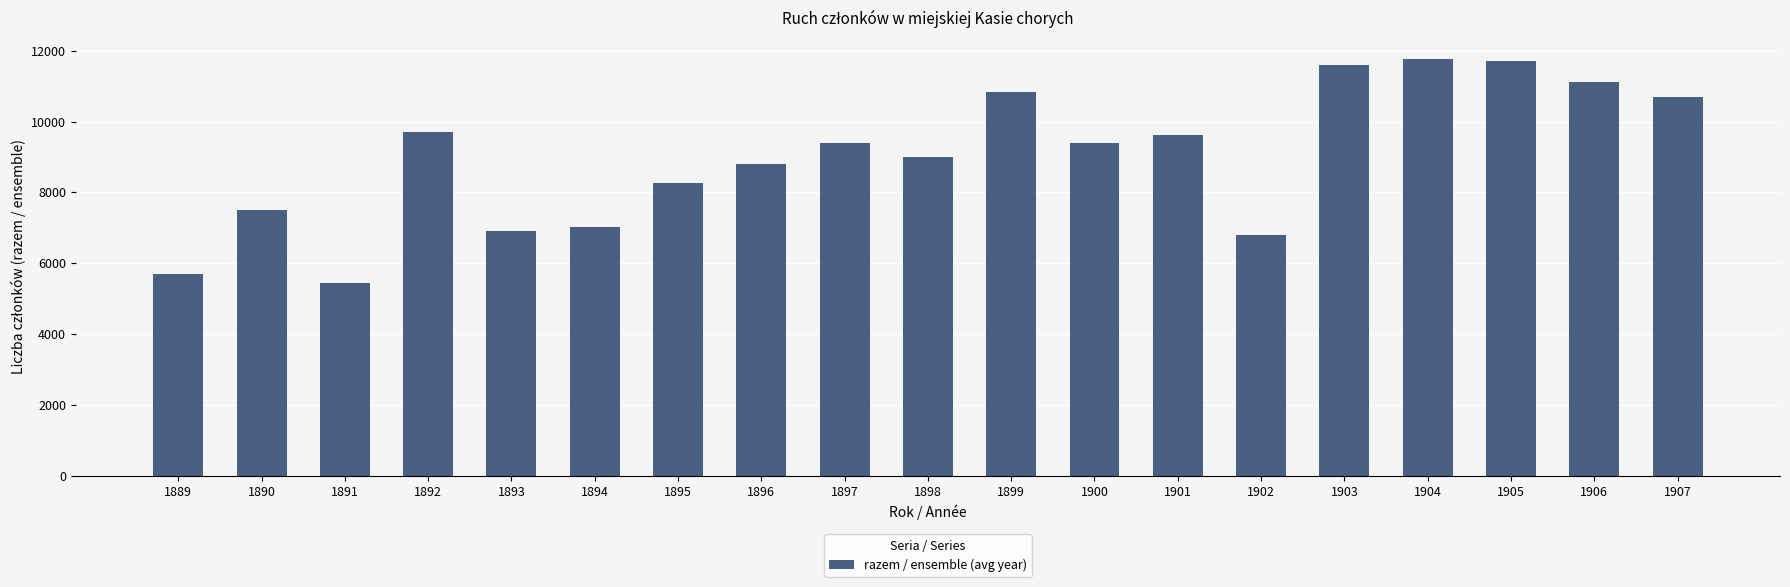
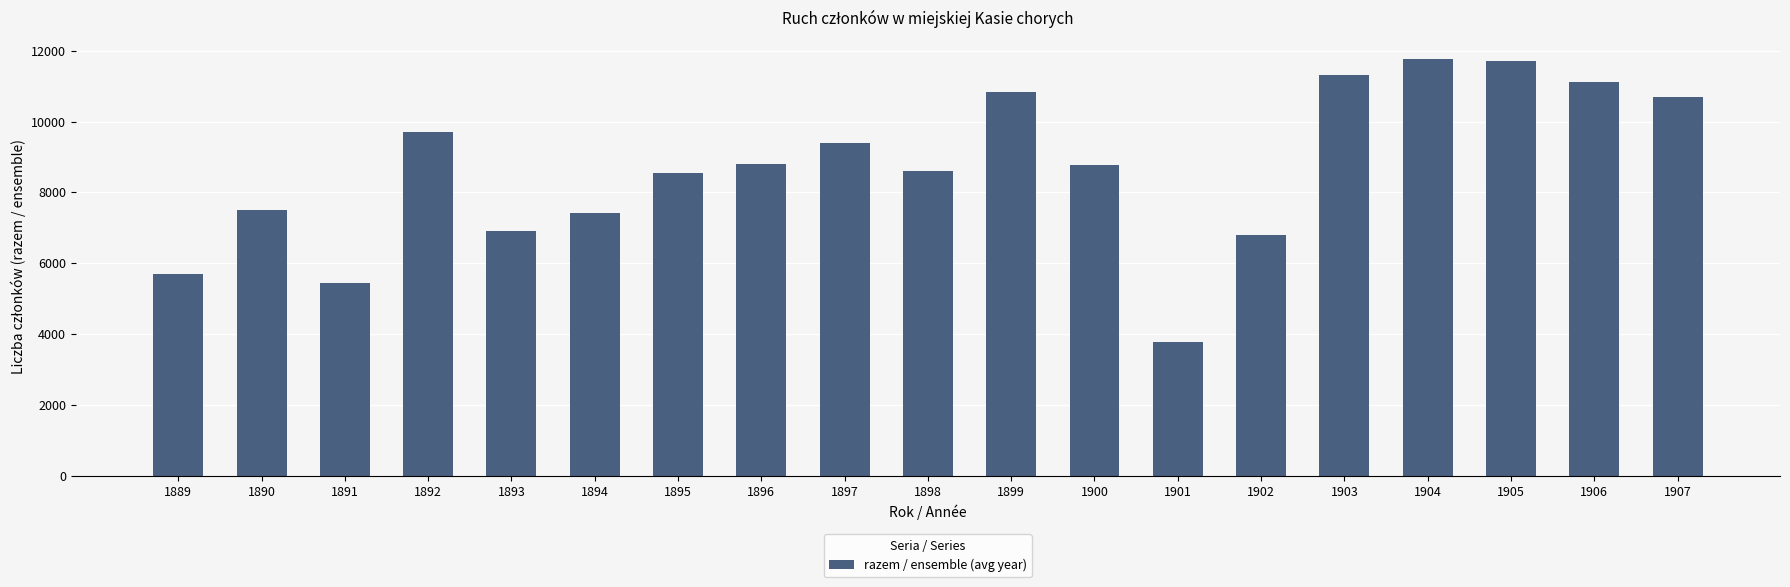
  {
    "1889": 5700,
    "1890": 7500,
    "1891": 5400,
    "1892": 9700,
    "1893": 6900,
-   "1894": 7000,
-   "1895": 8300,
+   "1894": 7400,
+   "1895": 8500,
    "1896": 8800,
    "1897": 9400,
-   "1898": 9000,
+   "1898": 8600,
    "1899": 10800,
-   "1900": 9400,
-   "1901": 9600,
+   "1900": 8800,
+   "1901": 3800,
    "1902": 6800,
-   "1903": 11600,
+   "1903": 11300,
    "1904": 11800,
    "1905": 11700,
    "1906": 11100,
    "1907": 10700
  }
